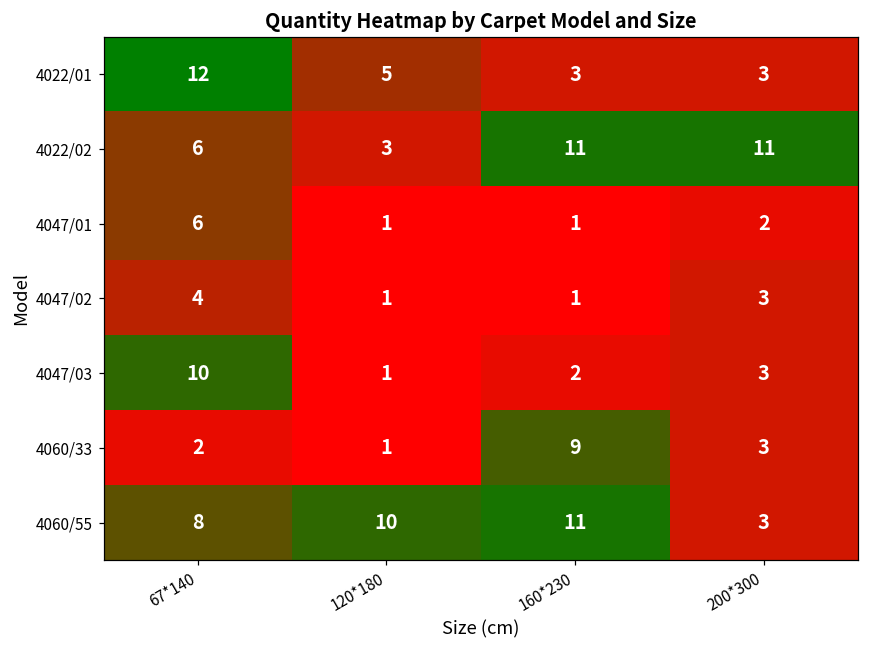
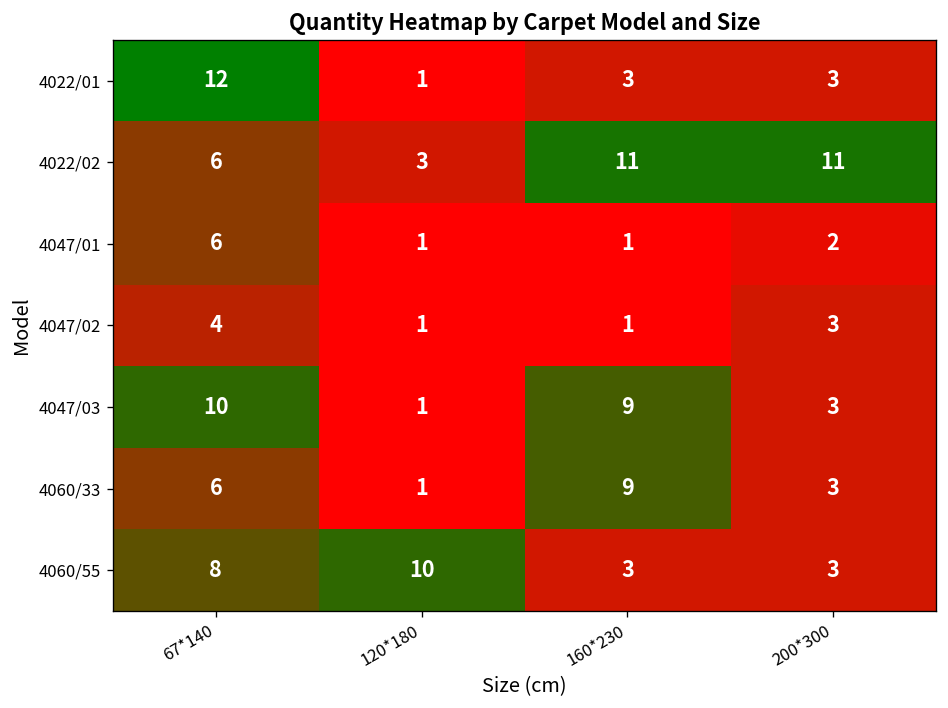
  {
    "4022/01": {
      "67*140": 12,
-     "120*180": 5,
+     "120*180": 1,
      "160*230": 3,
      "200*300": 3
    },
    "4022/02": {
      "67*140": 6,
      "120*180": 3,
      "160*230": 11,
      "200*300": 11
    },
    "4047/01": {
      "67*140": 6,
      "120*180": 1,
      "160*230": 1,
      "200*300": 2
    },
    "4047/02": {
      "67*140": 4,
      "120*180": 1,
      "160*230": 1,
      "200*300": 3
    },
    "4047/03": {
      "67*140": 10,
      "120*180": 1,
-     "160*230": 2,
+     "160*230": 9,
      "200*300": 3
    },
    "4060/33": {
-     "67*140": 2,
+     "67*140": 6,
      "120*180": 1,
      "160*230": 9,
      "200*300": 3
    },
    "4060/55": {
      "67*140": 8,
      "120*180": 10,
-     "160*230": 11,
+     "160*230": 3,
      "200*300": 3
    }
  }
